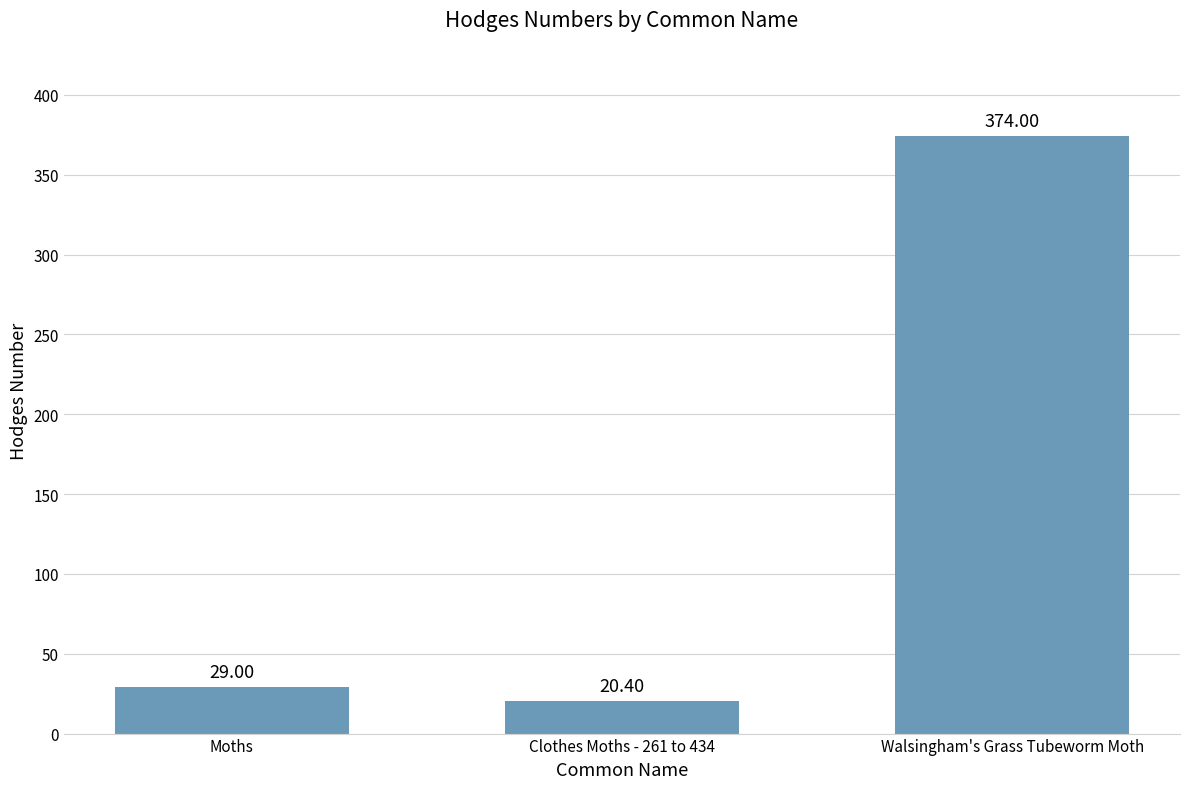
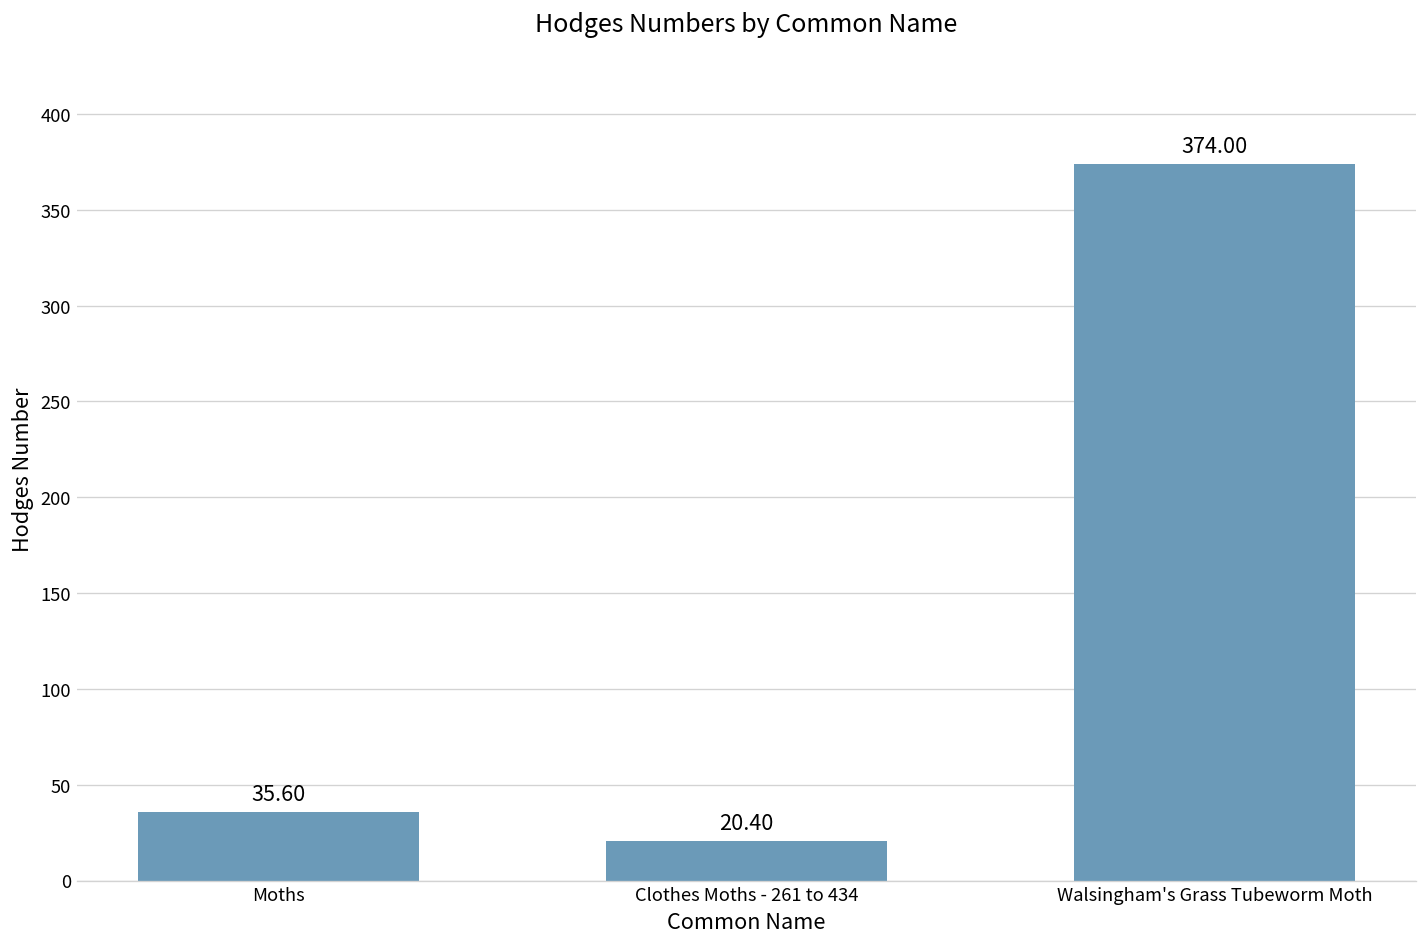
  {
-   "Moths": 29.00,
+   "Moths": 35.60,
    "Clothes Moths - 261 to 434": 20.40,
    "Walsingham's Grass Tubeworm Moth": 374.00
  }
